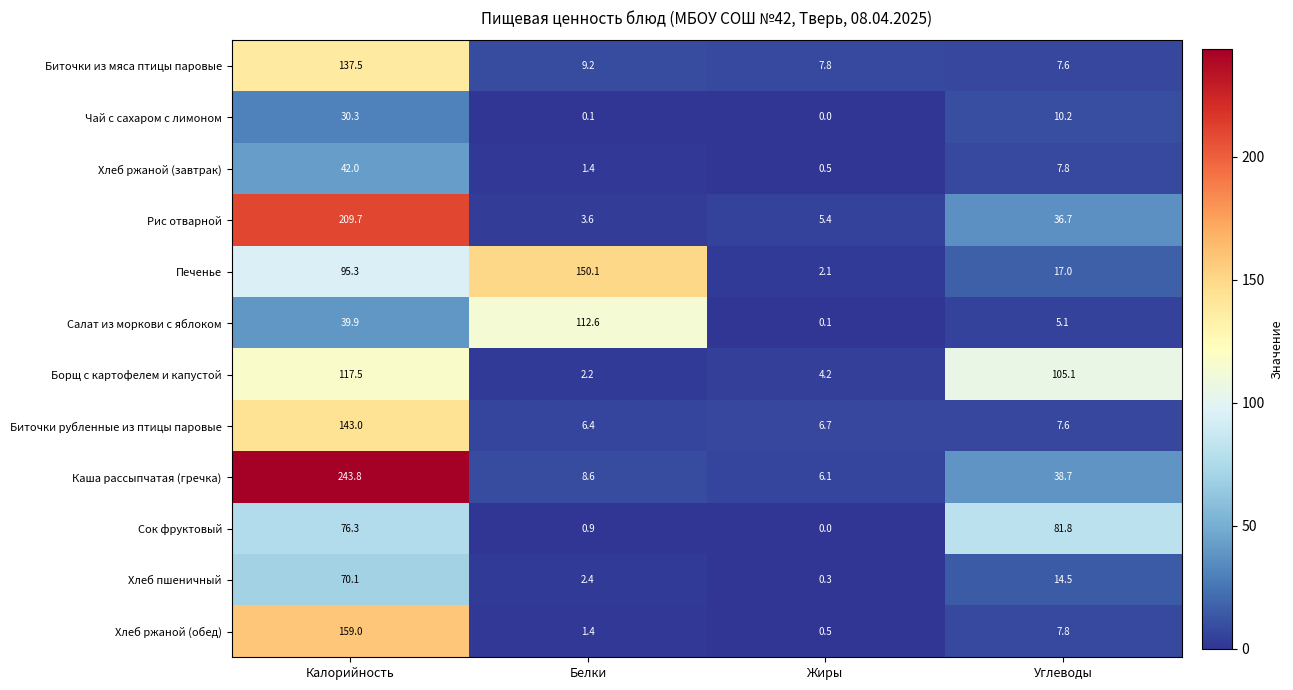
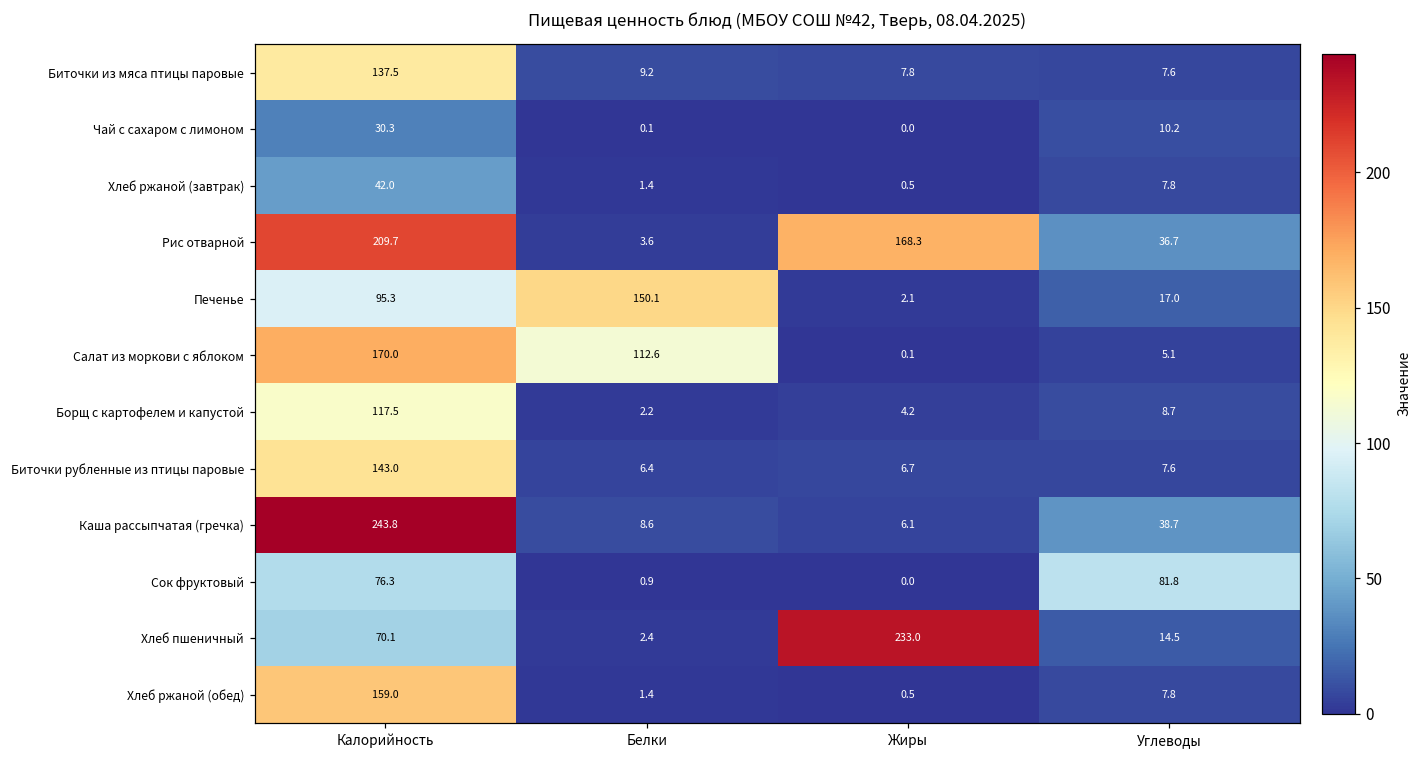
  {
    "Биточки из мяса птицы паровые": {
      "Калорийность": 137.5,
      "Белки": 9.2,
      "Жиры": 7.8,
      "Углеводы": 7.6
    },
    "Чай с сахаром с лимоном": {
      "Калорийность": 30.3,
      "Белки": 0.1,
      "Жиры": 0.0,
      "Углеводы": 10.2
    },
    "Хлеб ржаной (завтрак)": {
      "Калорийность": 42.0,
      "Белки": 1.4,
      "Жиры": 0.5,
      "Углеводы": 7.8
    },
    "Рис отварной": {
      "Калорийность": 209.7,
      "Белки": 3.6,
-     "Жиры": 5.4,
+     "Жиры": 168.3,
      "Углеводы": 36.7
    },
    "Печенье": {
      "Калорийность": 95.3,
      "Белки": 150.1,
      "Жиры": 2.1,
      "Углеводы": 17.0
    },
    "Салат из моркови с яблоком": {
-     "Калорийность": 39.9,
+     "Калорийность": 170.0,
      "Белки": 112.6,
      "Жиры": 0.1,
      "Углеводы": 5.1
    },
    "Борщ с картофелем и капустой": {
      "Калорийность": 117.5,
      "Белки": 2.2,
      "Жиры": 4.2,
-     "Углеводы": 105.1
+     "Углеводы": 8.7
    },
    "Биточки рубленные из птицы паровые": {
      "Калорийность": 143.0,
      "Белки": 6.4,
      "Жиры": 6.7,
      "Углеводы": 7.6
    },
    "Каша рассыпчатая (гречка)": {
      "Калорийность": 243.8,
      "Белки": 8.6,
      "Жиры": 6.1,
      "Углеводы": 38.7
    },
    "Сок фруктовый": {
      "Калорийность": 76.3,
      "Белки": 0.9,
      "Жиры": 0.0,
      "Углеводы": 81.8
    },
    "Хлеб пшеничный": {
      "Калорийность": 70.1,
      "Белки": 2.4,
-     "Жиры": 0.3,
+     "Жиры": 233.0,
      "Углеводы": 14.5
    },
    "Хлеб ржаной (обед)": {
      "Калорийность": 159.0,
      "Белки": 1.4,
      "Жиры": 0.5,
      "Углеводы": 7.8
    }
  }
